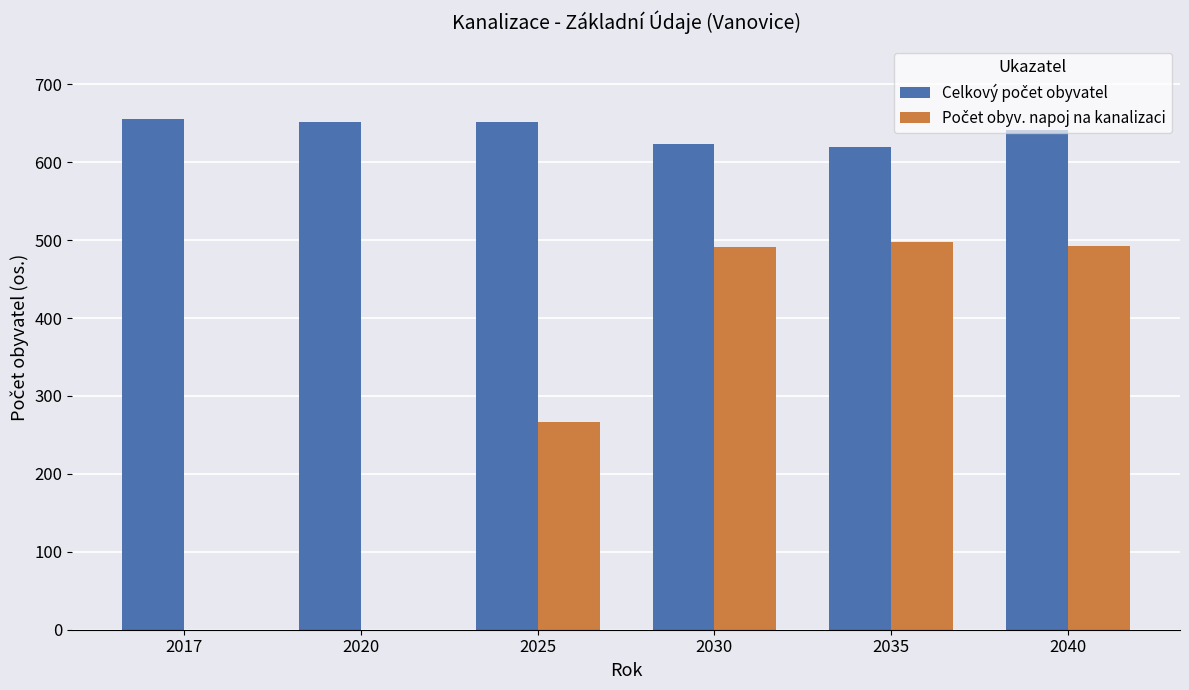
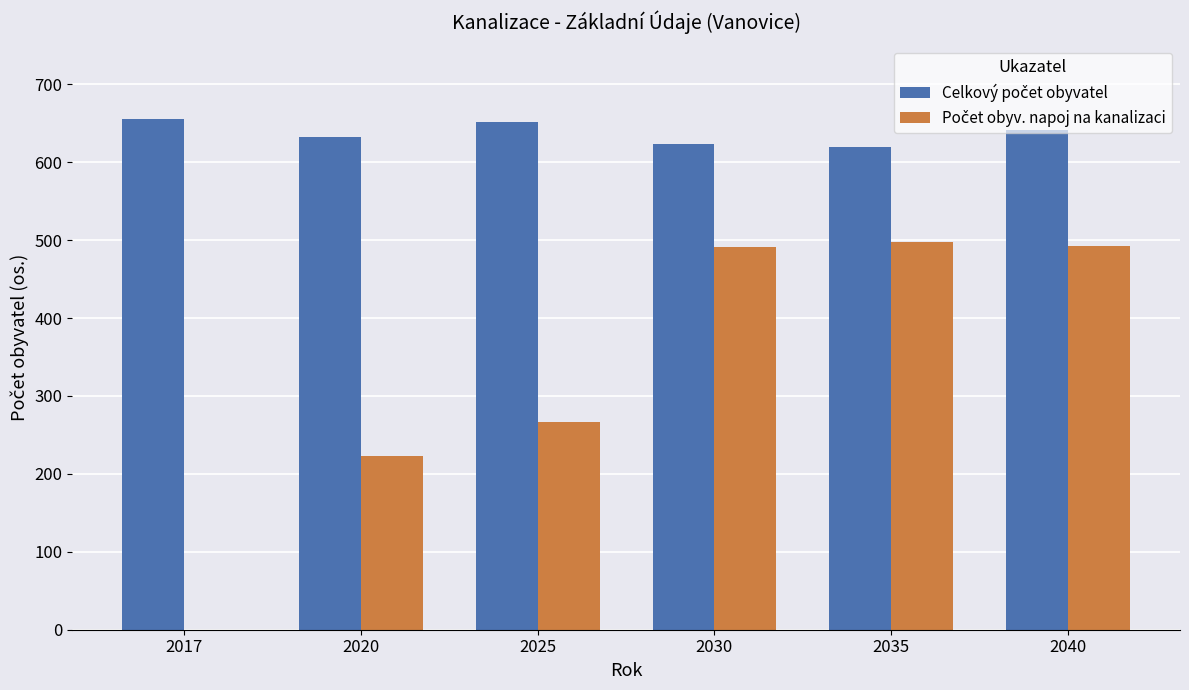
  {
    "Celkový počet obyvatel": {
      "2017": 660,
-     "2020": 650,
+     "2020": 630,
      "2025": 650,
      "2030": 620,
      "2035": 620
    },
    "Počet obyv. napoj na kanalizaci": {
      "2017": 0,
-     "2020": 0,
+     "2020": 220,
      "2025": 270,
      "2030": 490,
      "2035": 500,
      "2040": 490
    }
  }
